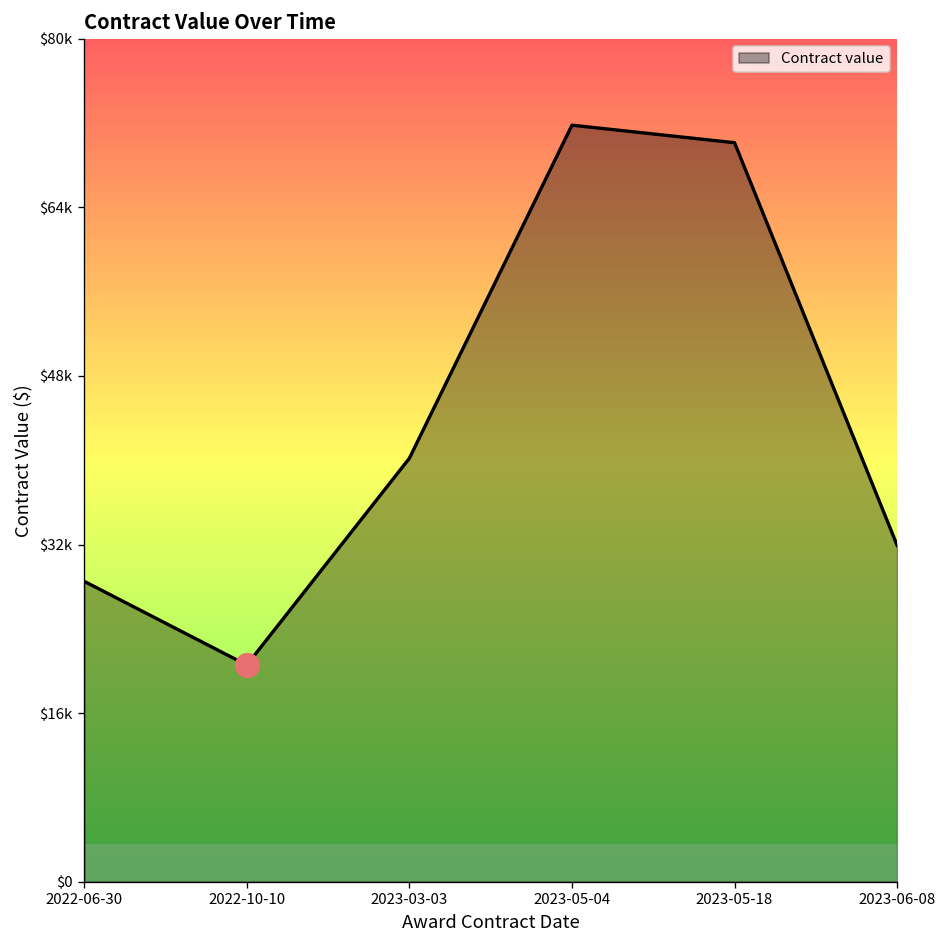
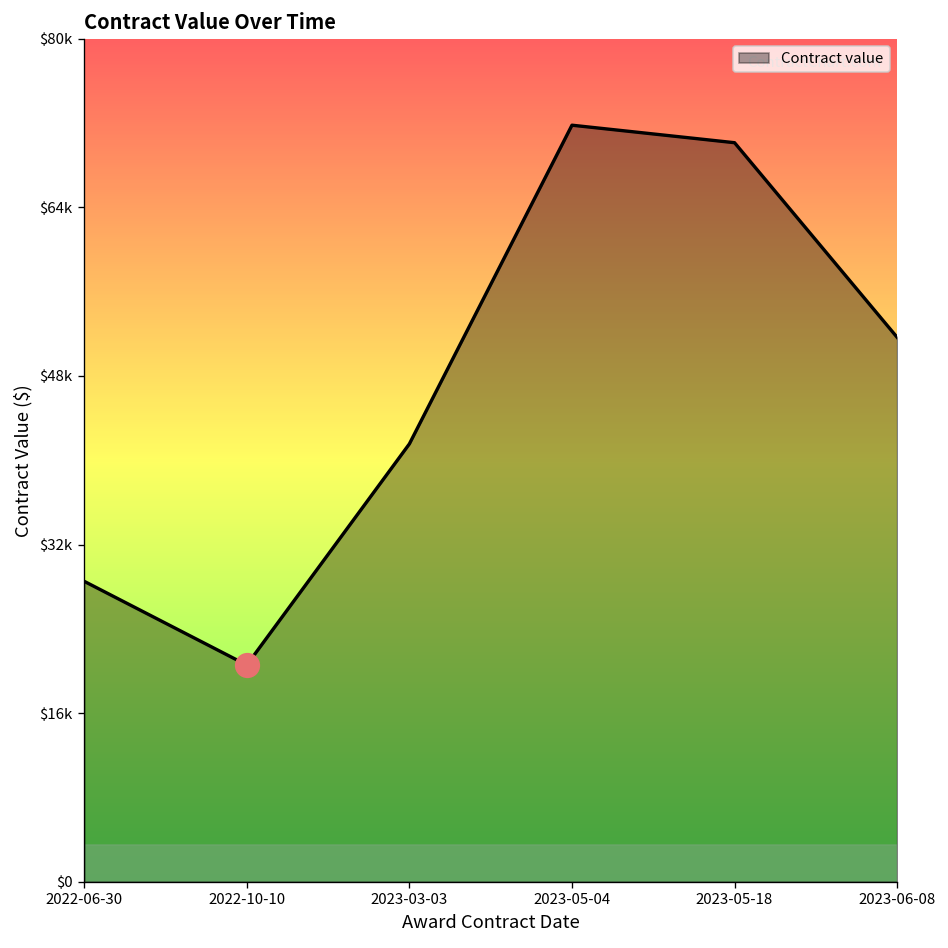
  {
    "Contract value": {
      "2022-06-30": "$29000",
-     "2023-03-03": "$40000",
+     "2023-03-03": "$42000",
      "2023-05-04": "$72000",
      "2023-05-18": "$70000",
-     "2023-06-08": "$32000"
+     "2023-06-08": "$52000"
    }
  }
